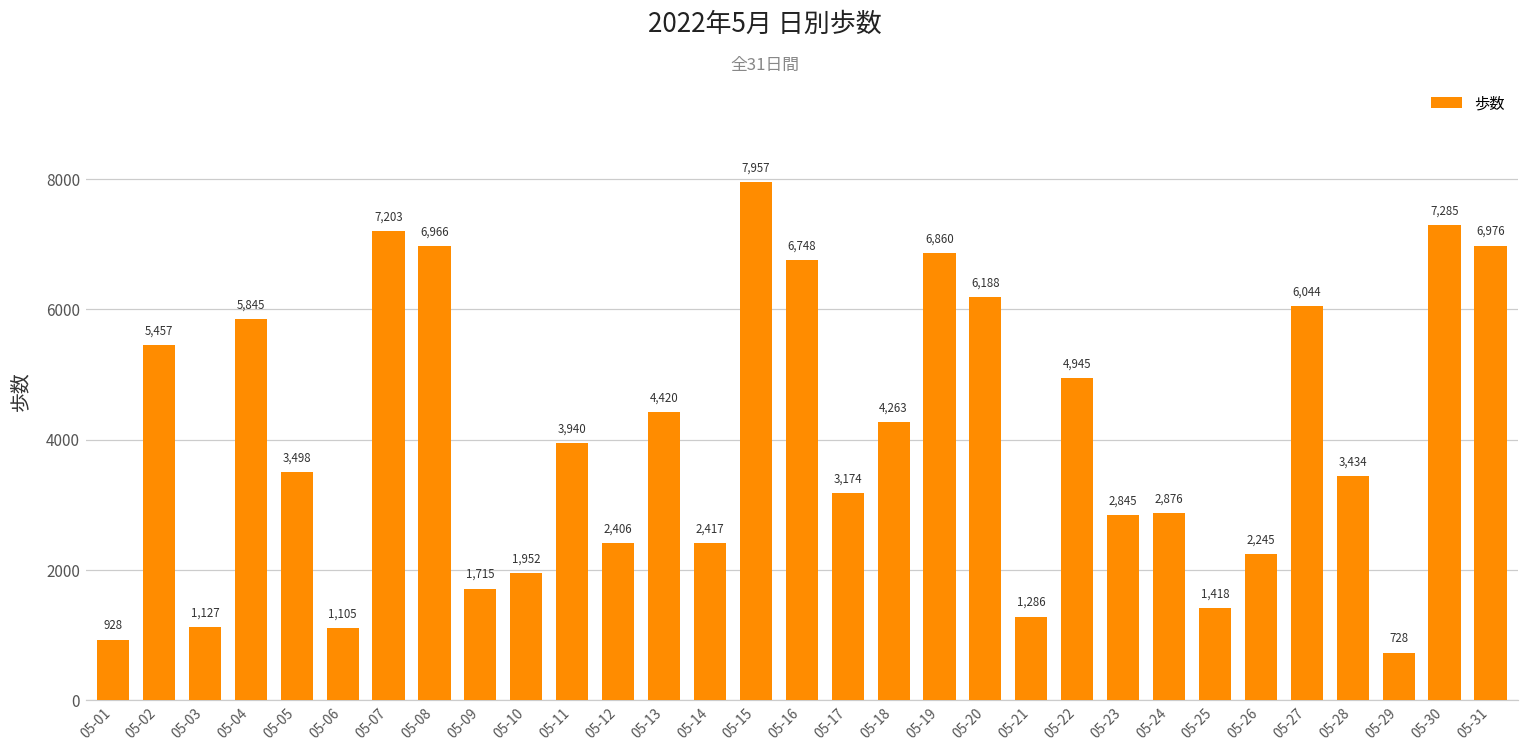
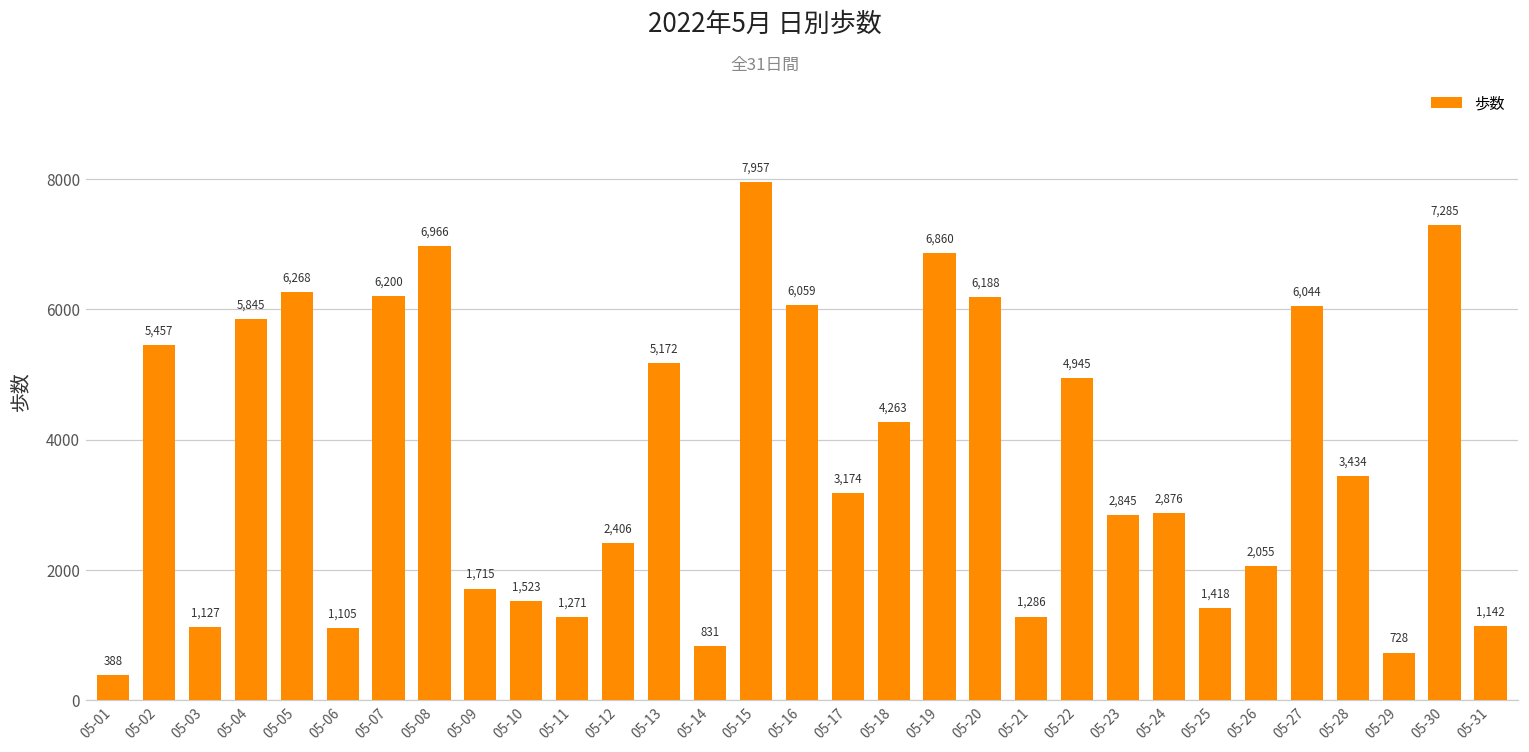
  {
-   "05-01": "928",
+   "05-01": "388",
    "05-02": "5,457",
    "05-03": "1,127",
    "05-04": "5,845",
-   "05-05": "3,498",
+   "05-05": "6,268",
    "05-06": "1,105",
-   "05-07": "7,203",
+   "05-07": "6,200",
    "05-08": "6,966",
    "05-09": "1,715",
-   "05-10": "1,952",
-   "05-11": "3,940",
+   "05-10": "1,523",
+   "05-11": "1,271",
    "05-12": "2,406",
-   "05-13": "4,420",
-   "05-14": "2,417",
+   "05-13": "5,172",
+   "05-14": "831",
    "05-15": "7,957",
-   "05-16": "6,748",
+   "05-16": "6,059",
    "05-17": "3,174",
    "05-18": "4,263",
    "05-19": "6,860",
    "05-20": "6,188",
    "05-21": "1,286",
    "05-22": "4,945",
    "05-23": "2,845",
    "05-24": "2,876",
    "05-25": "1,418",
-   "05-26": "2,245",
+   "05-26": "2,055",
    "05-27": "6,044",
    "05-28": "3,434",
    "05-29": "728",
    "05-30": "7,285",
-   "05-31": "6,976"
+   "05-31": "1,142"
  }
